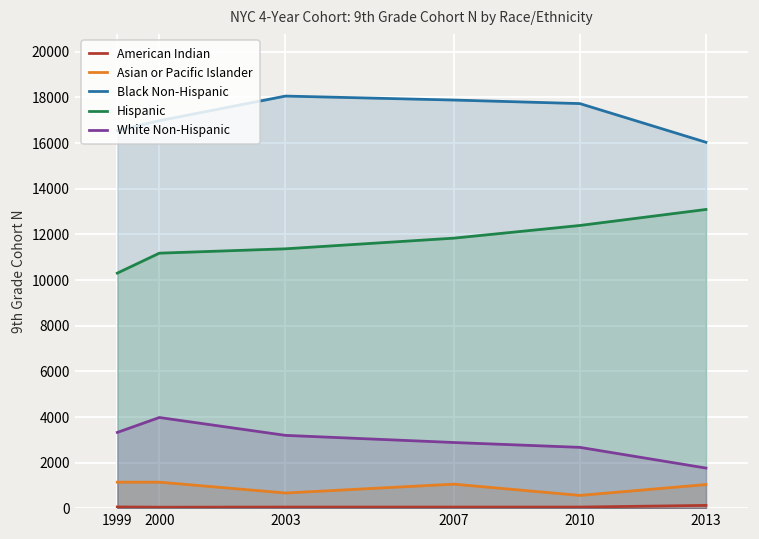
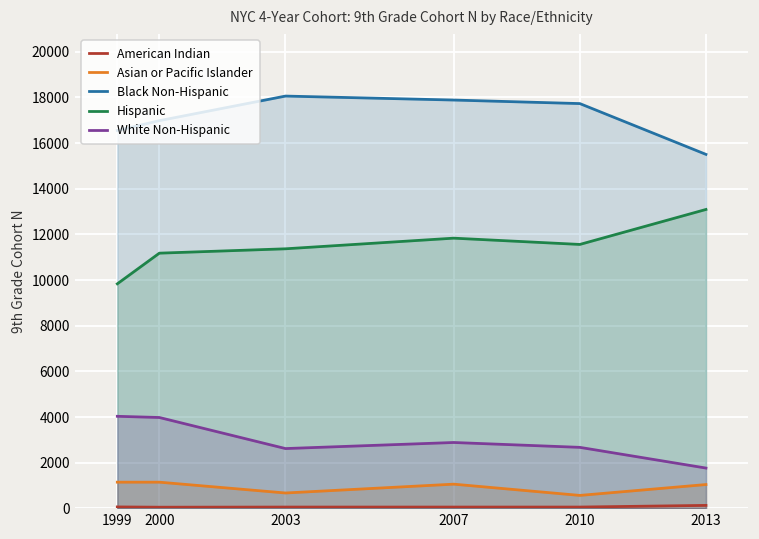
  {
    "American Indian": {
      "1999": 100,
      "2000": 100,
      "2003": 100,
      "2007": 100,
      "2010": 100,
      "2013": 100
    },
    "Asian or Pacific Islander": {
      "1999": 1100,
      "2000": 1100,
      "2003": 700,
      "2007": 1100,
      "2010": 600,
      "2013": 1000
    },
    "Black Non-Hispanic": {
      "2003": 18100,
      "2007": 17900,
      "2010": 17700,
-     "2013": 16000
+     "2013": 15500
    },
    "Hispanic": {
-     "1999": 10300,
+     "1999": 9800,
      "2000": 11200,
      "2003": 11400,
      "2007": 11800,
-     "2010": 12400,
+     "2010": 11600,
      "2013": 13100
    },
    "White Non-Hispanic": {
-     "1999": 3300,
+     "1999": 4000,
      "2000": 4000,
-     "2003": 3200,
+     "2003": 2600,
      "2007": 2900,
      "2010": 2700,
      "2013": 1800
    }
  }
